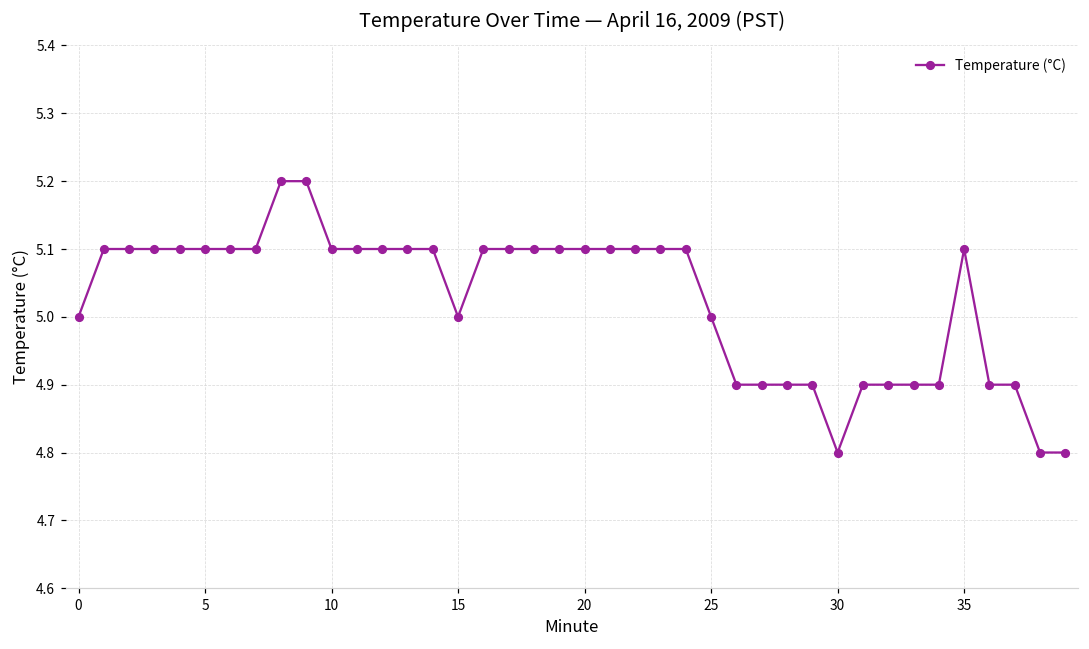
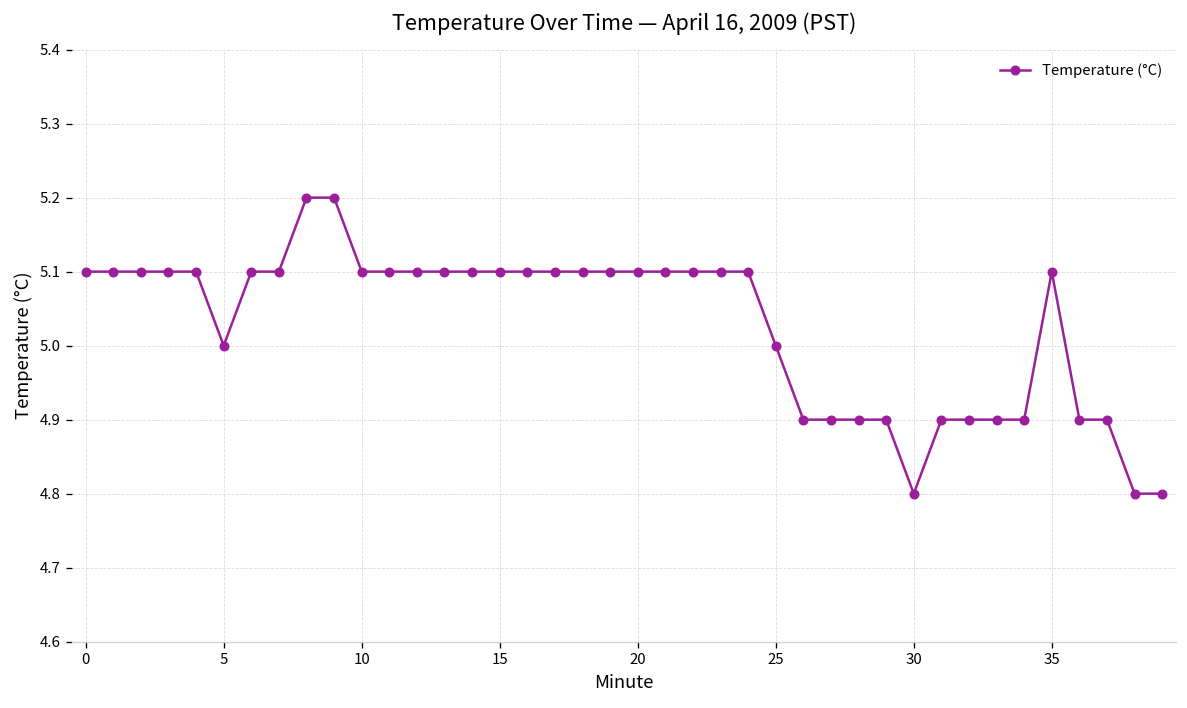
  {
-   "0": 5.0,
-   "5": 5.1,
+   "0": 5.1,
+   "5": 5.0,
    "10": 5.1,
-   "15": 5.0,
+   "15": 5.1,
    "20": 5.1,
    "25": 5.0,
    "30": 4.8,
    "35": 5.1
  }
